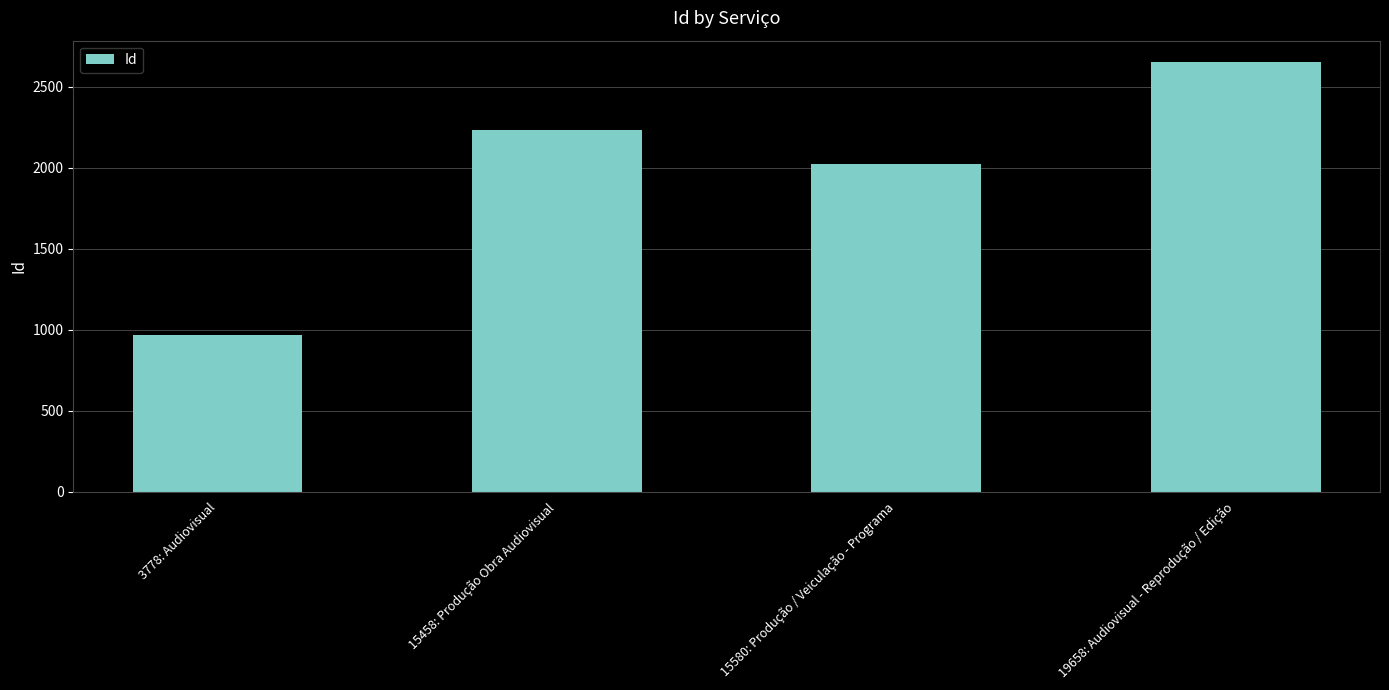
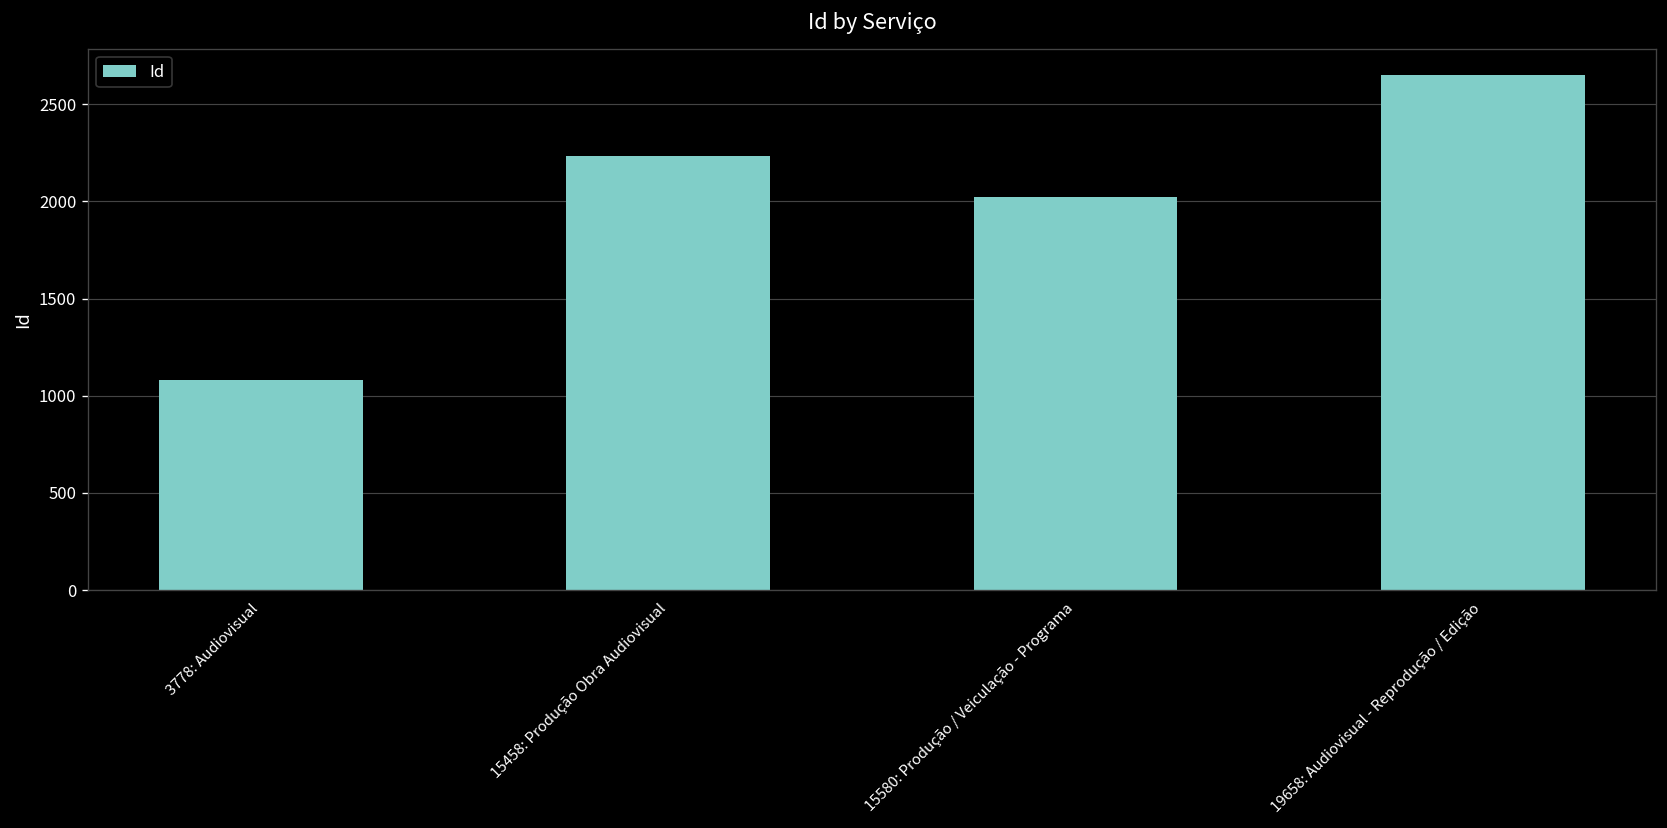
  {
-   "3778: Audiovisual": 970,
+   "3778: Audiovisual": 1080,
    "15458: Produção Obra Audiovisual": 2240,
    "15580: Produção / Veiculação - Programa": 2020,
    "19658: Audiovisual - Reprodução / Edição": 2650
  }
